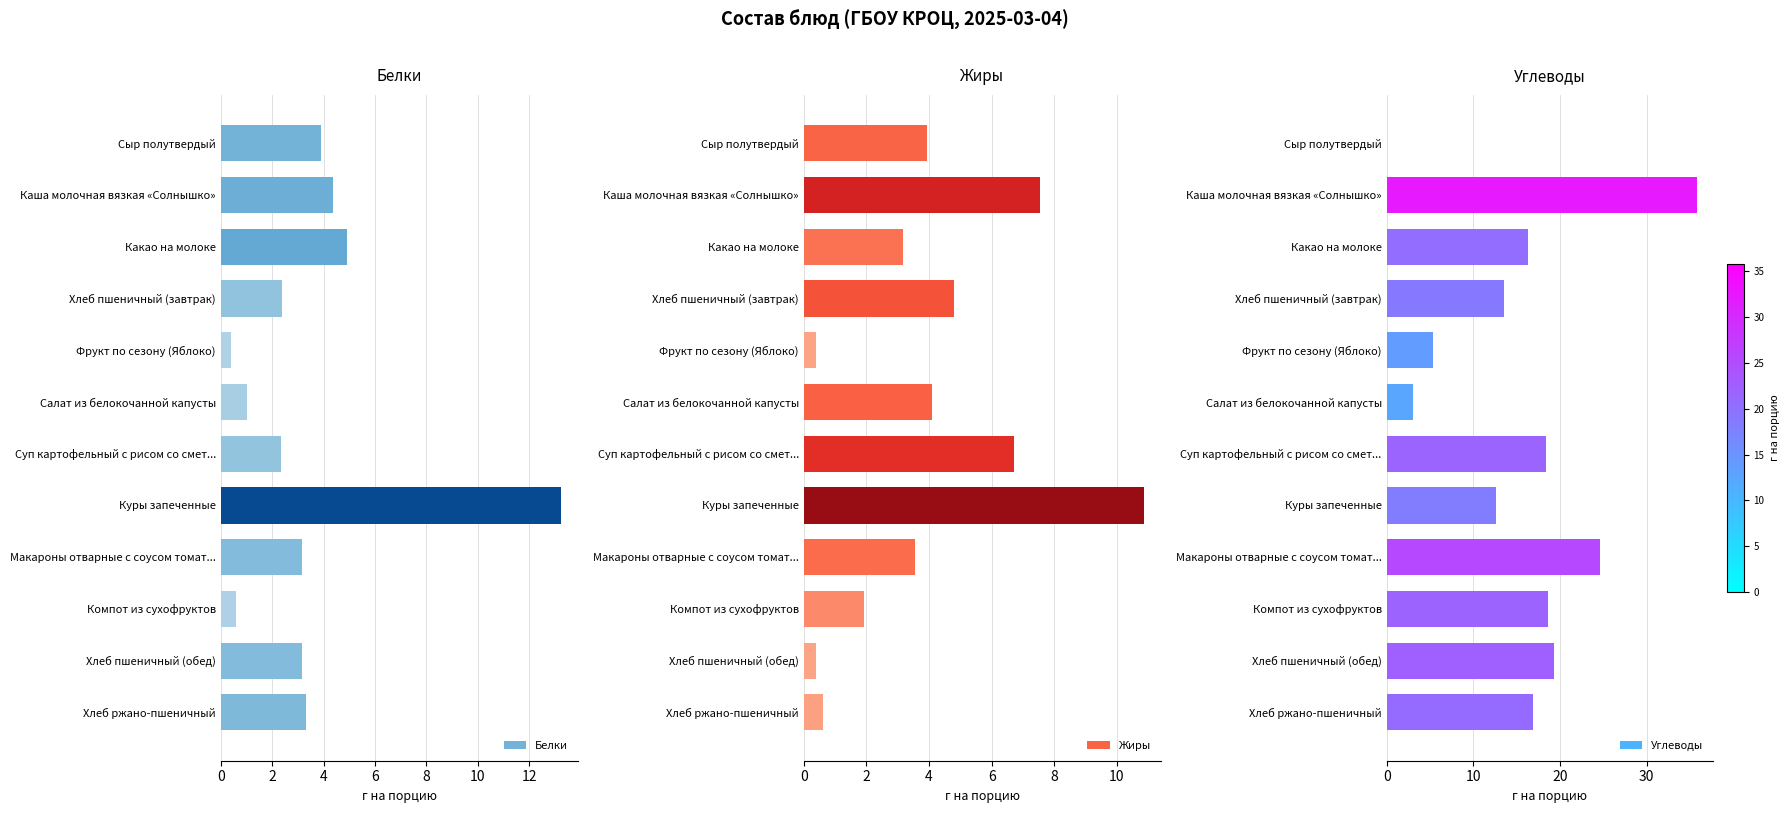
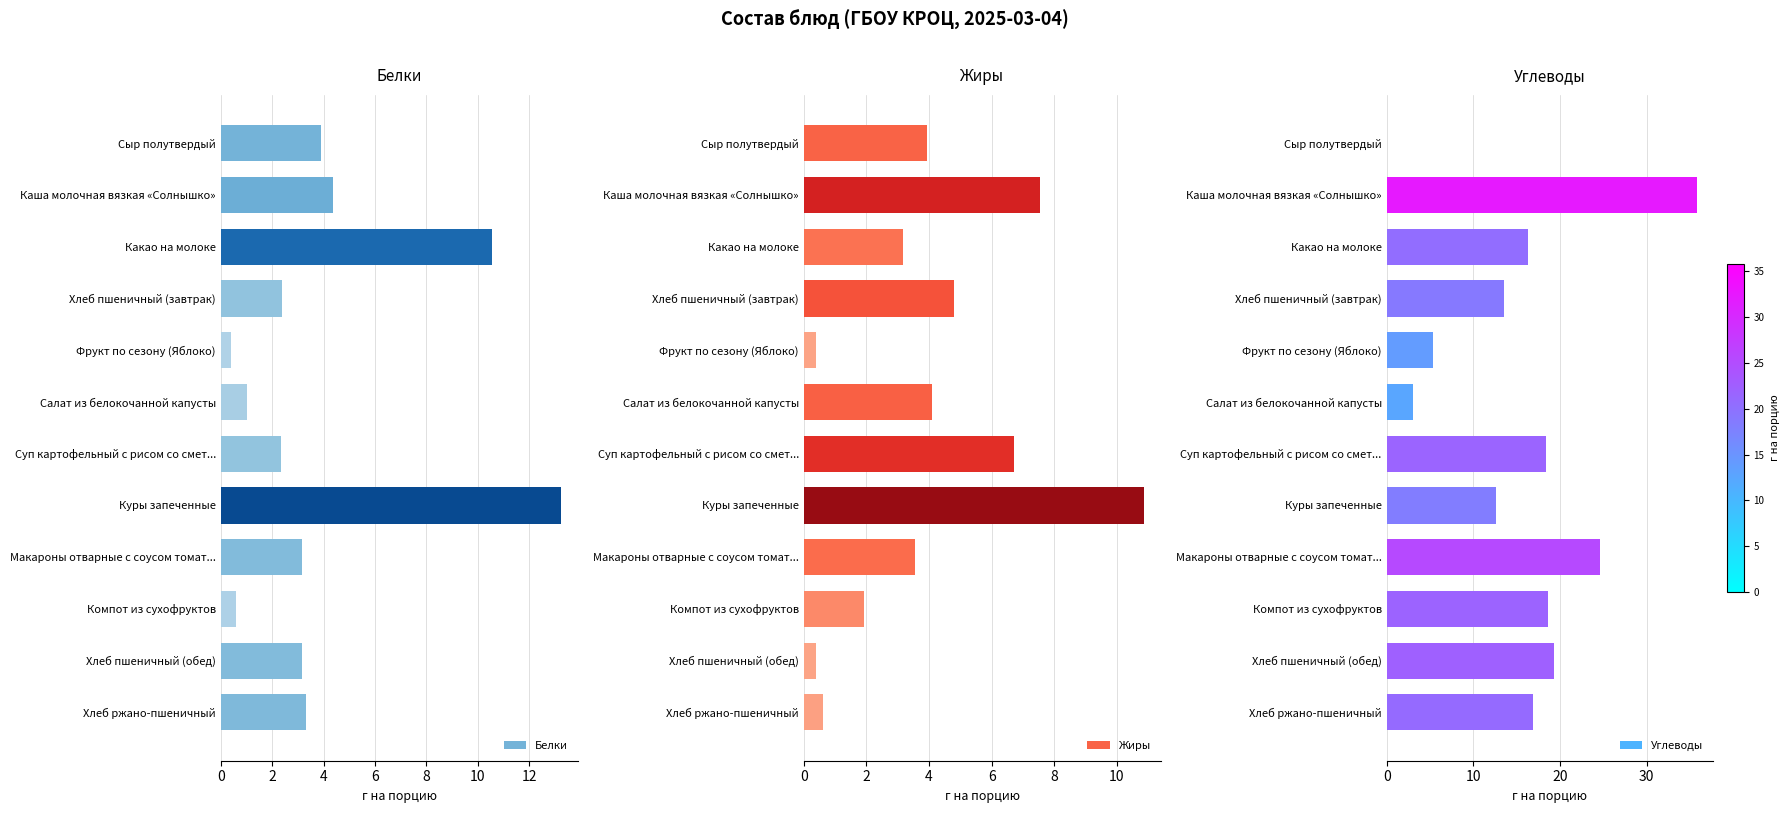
  {
    "Белки": {
      "Сыр полутвердый": 3.9,
      "Каша молочная вязкая «Солнышко»": 4.4,
-     "Какао на молоке": 4.9,
+     "Какао на молоке": 10.6,
      "Хлеб пшеничный (завтрак)": 2.4,
      "Фрукт по сезону (Яблоко)": 0.4,
      "Салат из белокочанной капусты": 1.0,
      "Суп картофельный с рисом со смет...": 2.3,
      "Куры запеченные": 13.2,
      "Макароны отварные с соусом томат...": 3.2,
      "Компот из сухофруктов": 0.6,
      "Хлеб пшеничный (обед)": 3.2,
      "Хлеб ржано-пшеничный": 3.3
    },
    "Жиры": {
      "Сыр полутвердый": 3.9,
      "Каша молочная вязкая «Солнышко»": 7.5,
      "Какао на молоке": 3.2,
      "Хлеб пшеничный (завтрак)": 4.8,
      "Фрукт по сезону (Яблоко)": 0.4,
      "Салат из белокочанной капусты": 4.1,
      "Суп картофельный с рисом со смет...": 6.7,
      "Куры запеченные": 10.9,
      "Макароны отварные с соусом томат...": 3.5,
      "Компот из сухофруктов": 1.9,
      "Хлеб пшеничный (обед)": 0.4,
      "Хлеб ржано-пшеничный": 0.6
    },
    "Углеводы": {
      "Сыр полутвердый": 0,
      "Каша молочная вязкая «Солнышко»": 36,
      "Какао на молоке": 16,
      "Хлеб пшеничный (завтрак)": 14,
      "Фрукт по сезону (Яблоко)": 5,
      "Салат из белокочанной капусты": 3,
      "Суп картофельный с рисом со смет...": 18,
      "Куры запеченные": 13,
      "Макароны отварные с соусом томат...": 25,
      "Компот из сухофруктов": 19,
      "Хлеб пшеничный (обед)": 19,
      "Хлеб ржано-пшеничный": 17
    }
  }
